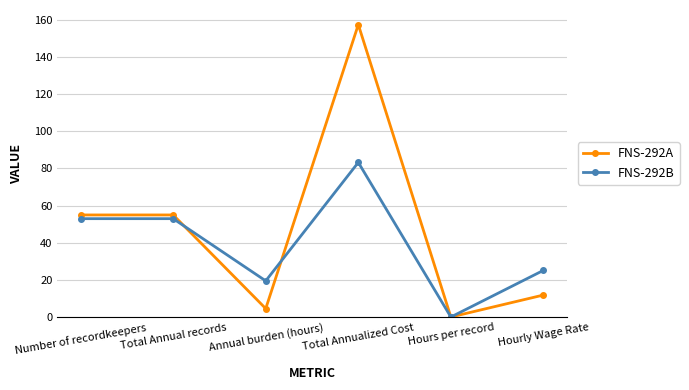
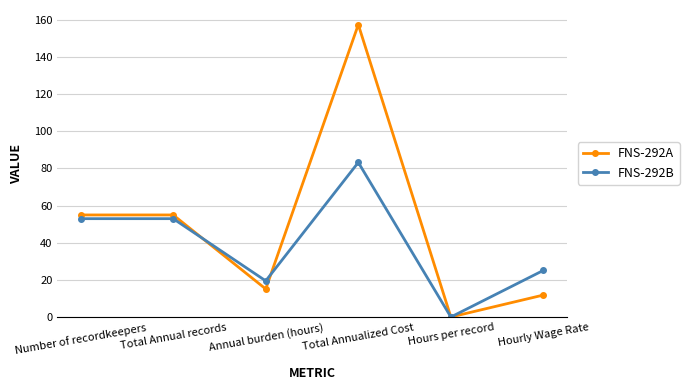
  {
    "FNS-292A": {
      "Number of recordkeepers": 55,
      "Total Annual records": 55,
-     "Annual burden (hours)": 5,
+     "Annual burden (hours)": 15,
      "Total Annualized Cost": 157,
      "Hourly Wage Rate": 12
    },
    "FNS-292B": {
      "Number of recordkeepers": 53,
      "Total Annual records": 53,
      "Annual burden (hours)": 20,
      "Total Annualized Cost": 83,
      "Hourly Wage Rate": 25
    }
  }
